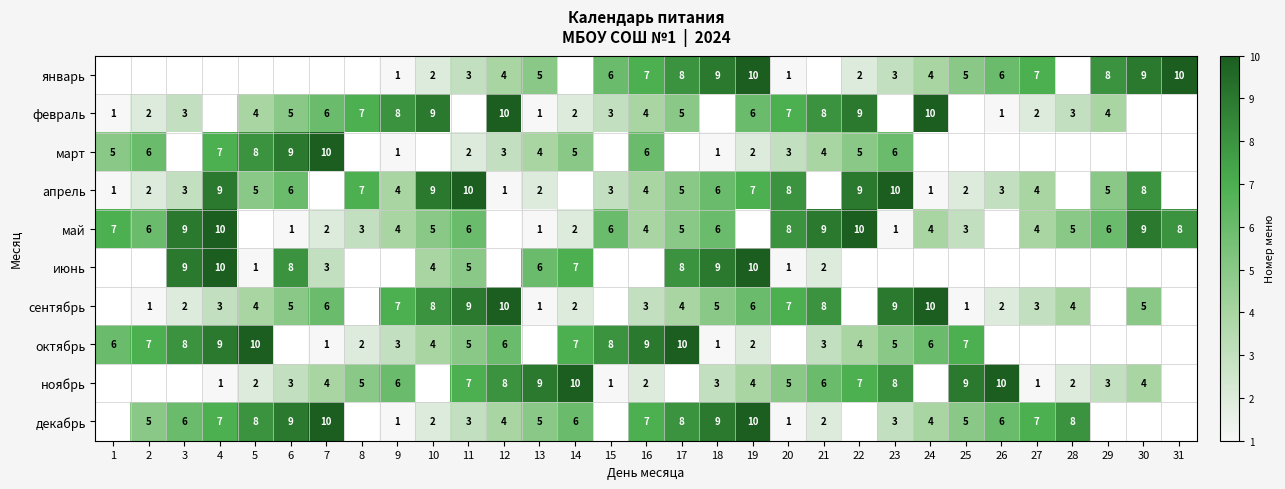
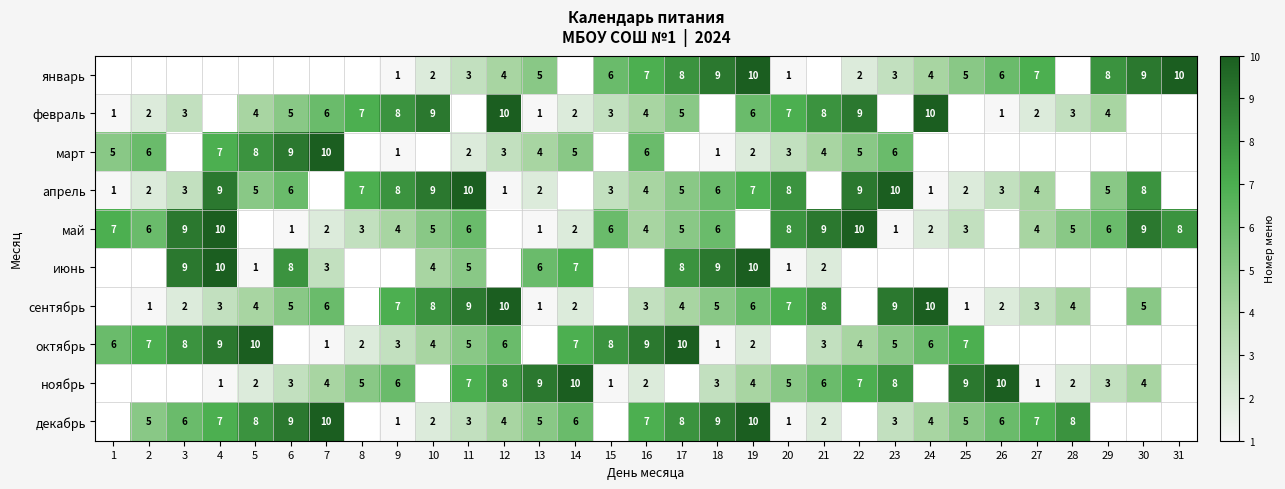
  {
    "апрель": {
      "1": 1,
      "2": 2,
      "3": 3,
      "4": 9,
      "5": 5,
      "6": 6,
      "8": 7,
-     "9": 4,
+     "9": 8,
      "10": 9,
      "11": 10,
      "12": 1,
      "13": 2,
      "15": 3,
      "16": 4,
      "17": 5,
      "18": 6,
      "19": 7,
      "20": 8,
      "22": 9,
      "23": 10,
      "24": 1,
      "25": 2,
      "26": 3,
      "27": 4,
      "29": 5,
      "30": 8
    },
    "май": {
      "1": 7,
      "2": 6,
      "3": 9,
      "4": 10,
      "6": 1,
      "7": 2,
      "8": 3,
      "9": 4,
      "10": 5,
      "11": 6,
      "13": 1,
      "14": 2,
      "15": 6,
      "16": 4,
      "17": 5,
      "18": 6,
      "20": 8,
      "21": 9,
      "22": 10,
      "23": 1,
-     "24": 4,
+     "24": 2,
      "25": 3,
      "27": 4,
      "28": 5,
      "29": 6,
      "30": 9,
      "31": 8
    }
  }
